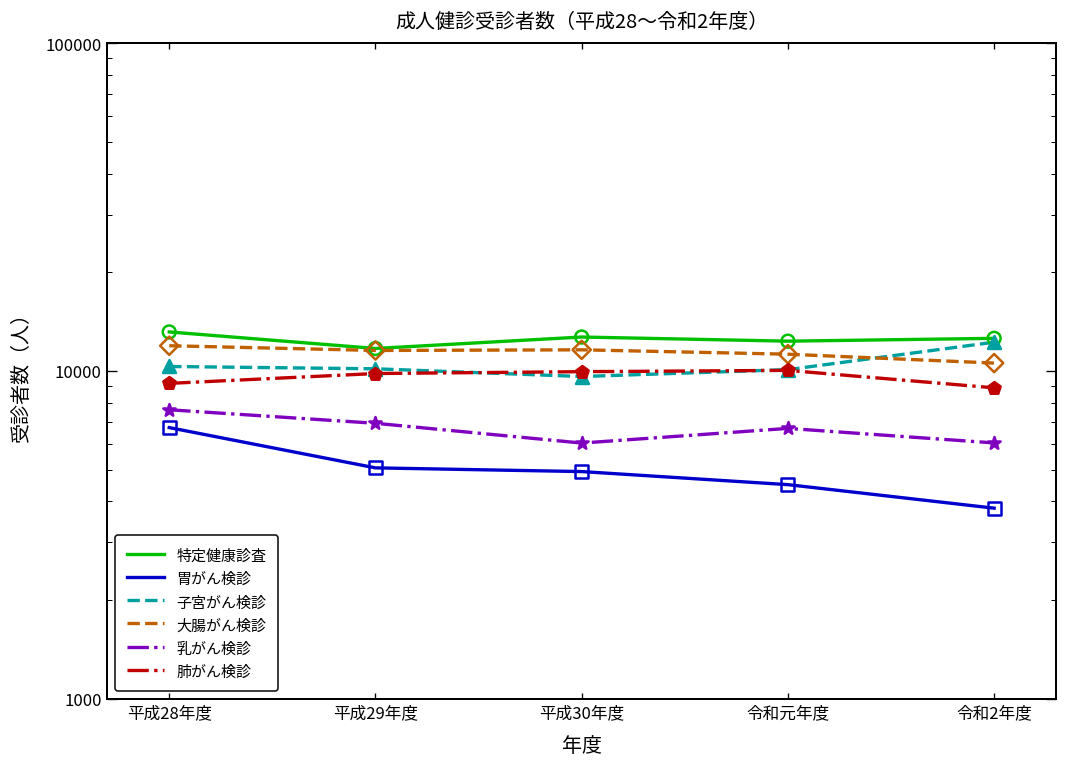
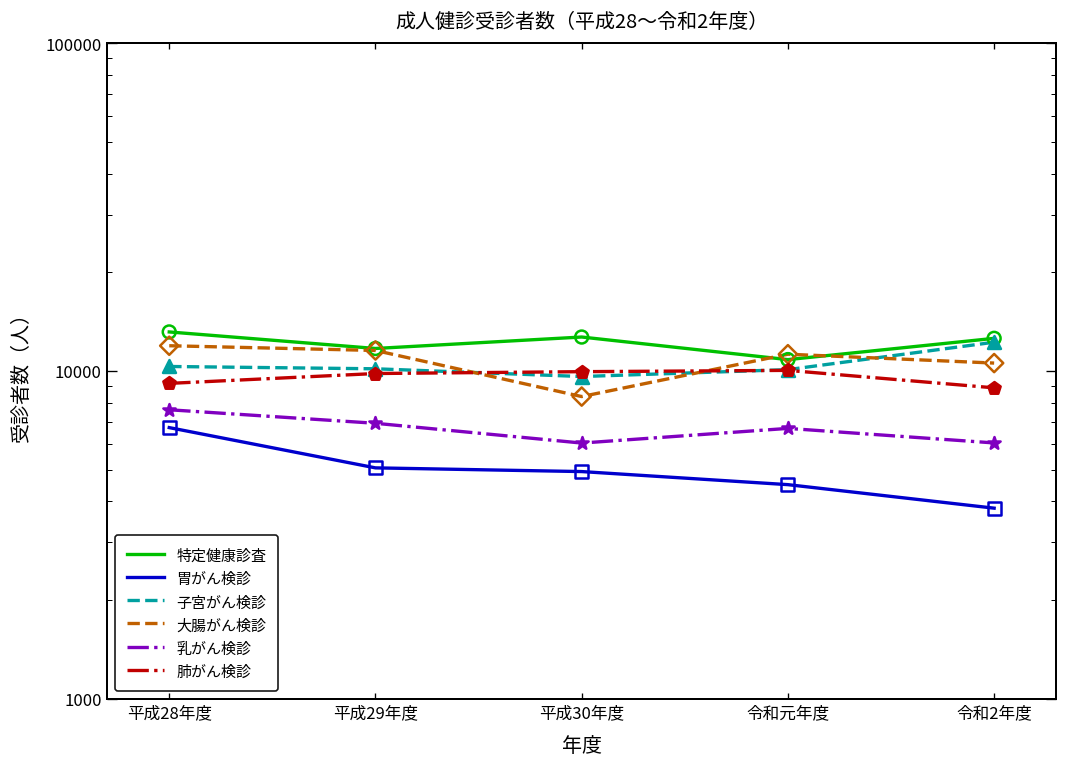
  {
    "特定健康診査": {
      "平成28年度": 13000,
      "平成30年度": 13000,
-     "令和元年度": 12000,
+     "令和元年度": 10800,
      "令和2年度": 13000
    },
    "胃がん検診": {
      "平成28年度": 6700,
      "平成29年度": 5100,
      "平成30年度": 4900,
      "令和元年度": 4500,
      "令和2年度": 3800
    },
    "子宮がん検診": {
      "平成28年度": 10300,
      "平成29年度": 10200,
      "平成30年度": 9600,
      "令和2年度": 12000
    },
    "大腸がん検診": {
      "平成28年度": 12000,
-     "平成30年度": 11600,
+     "平成30年度": 8400,
      "令和元年度": 11200,
      "令和2年度": 10600
    },
    "乳がん検診": {
      "平成28年度": 7600,
      "平成29年度": 6900,
      "平成30年度": 6000,
      "令和元年度": 6700,
      "令和2年度": 6000
    },
    "肺がん検診": {
      "平成28年度": 9200,
      "平成29年度": 9800,
      "平成30年度": 10000,
      "令和2年度": 8900
    }
  }
